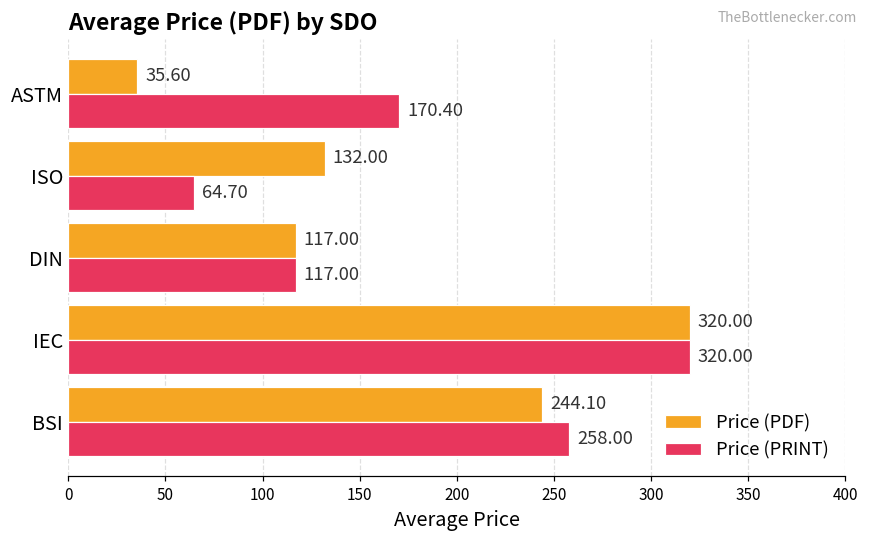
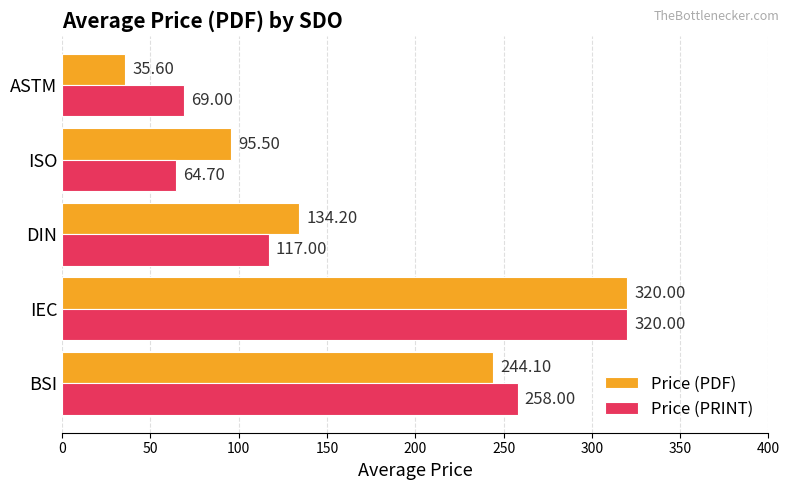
  {
    "Price (PDF)": {
      "ASTM": 35.60,
-     "ISO": 132.00,
-     "DIN": 117.00,
+     "ISO": 95.50,
+     "DIN": 134.20,
      "IEC": 320.00,
      "BSI": 244.10
    },
    "Price (PRINT)": {
-     "ASTM": 170.40,
+     "ASTM": 69.00,
      "ISO": 64.70,
      "DIN": 117.00,
      "IEC": 320.00,
      "BSI": 258.00
    }
  }
